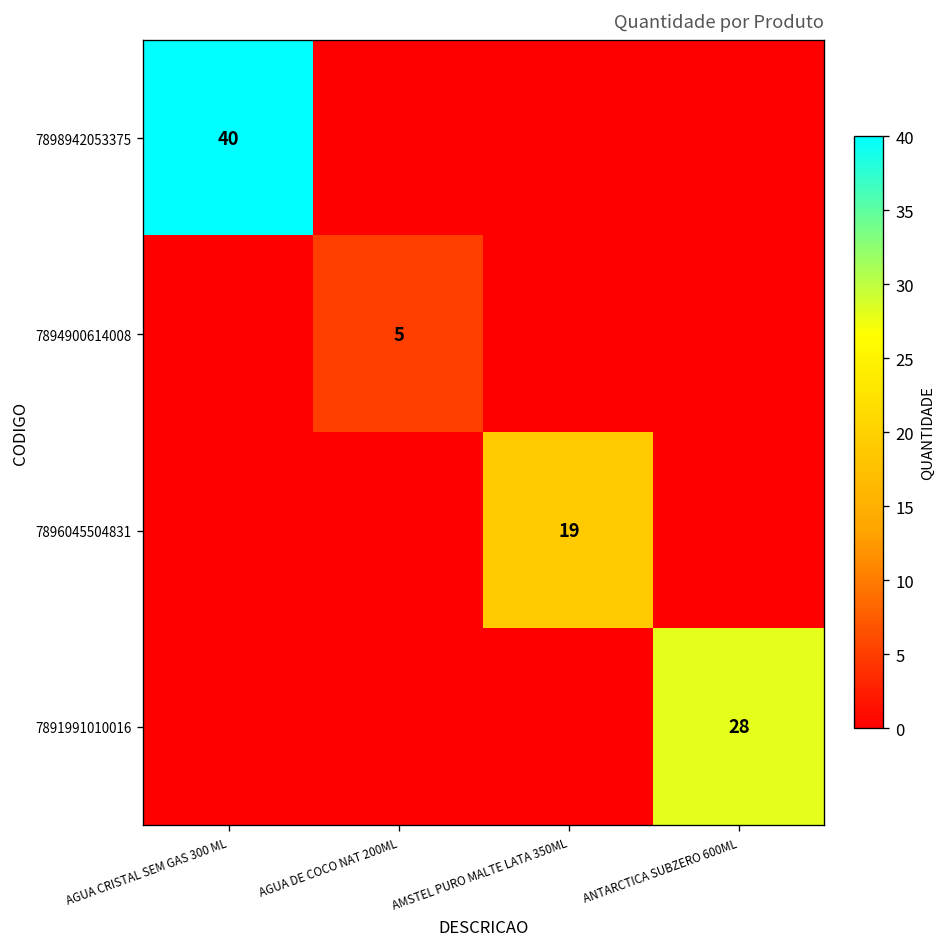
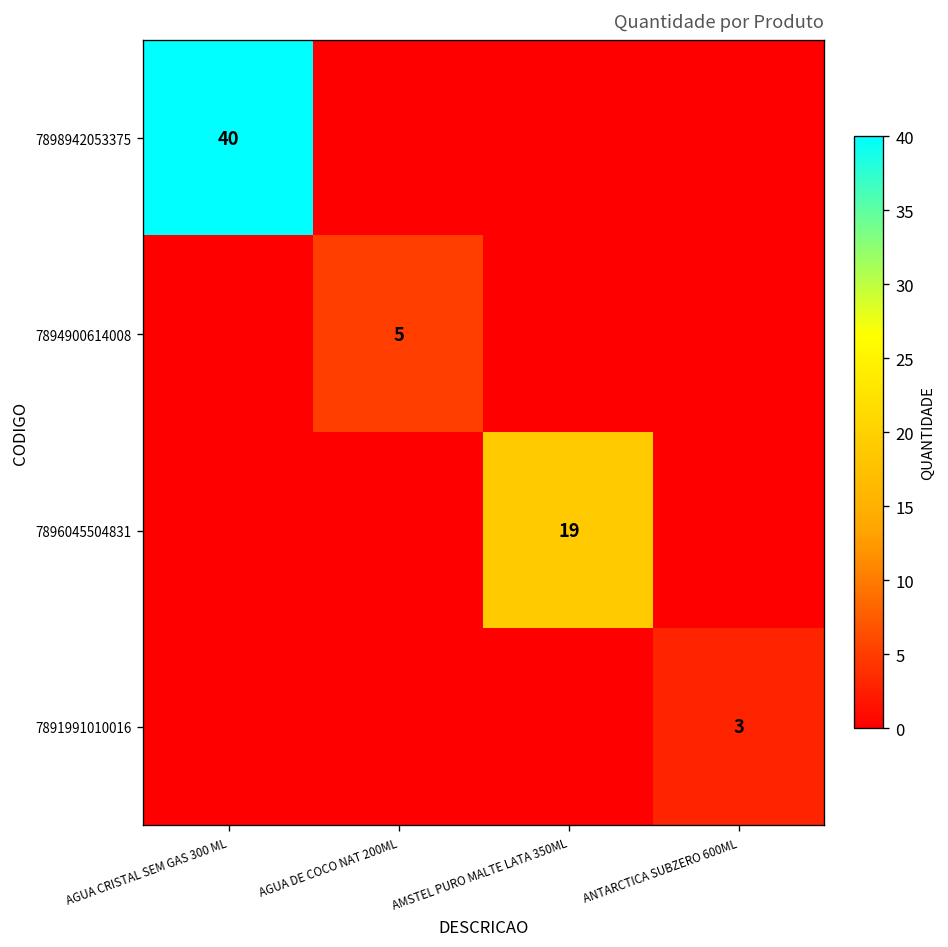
  {
    "7898942053375": {
      "AGUA CRISTAL SEM GAS 300 ML": 40
    },
    "7894900614008": {
      "AGUA DE COCO NAT 200ML": 5
    },
    "7896045504831": {
      "AMSTEL PURO MALTE LATA 350ML": 19
    },
    "7891991010016": {
-     "ANTARCTICA SUBZERO 600ML": 28
+     "ANTARCTICA SUBZERO 600ML": 3
    }
  }
